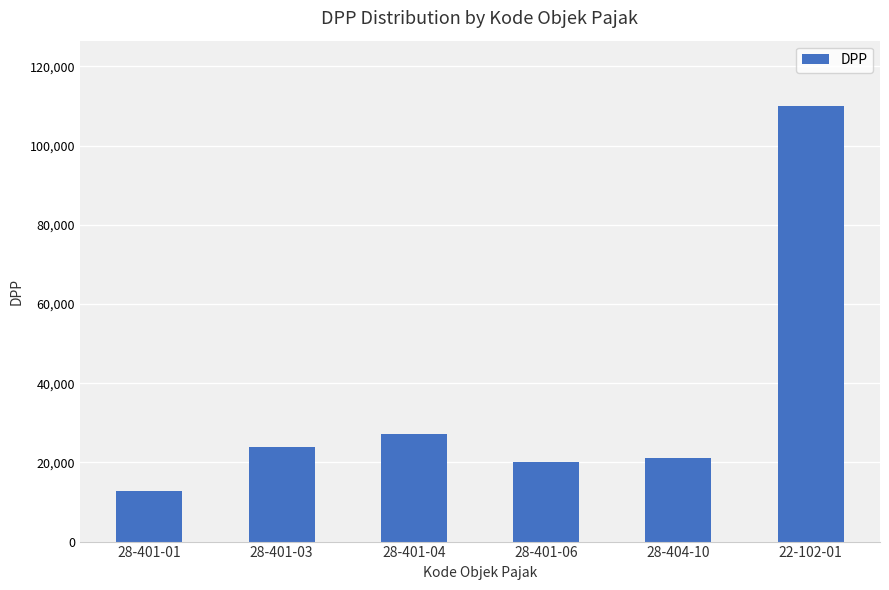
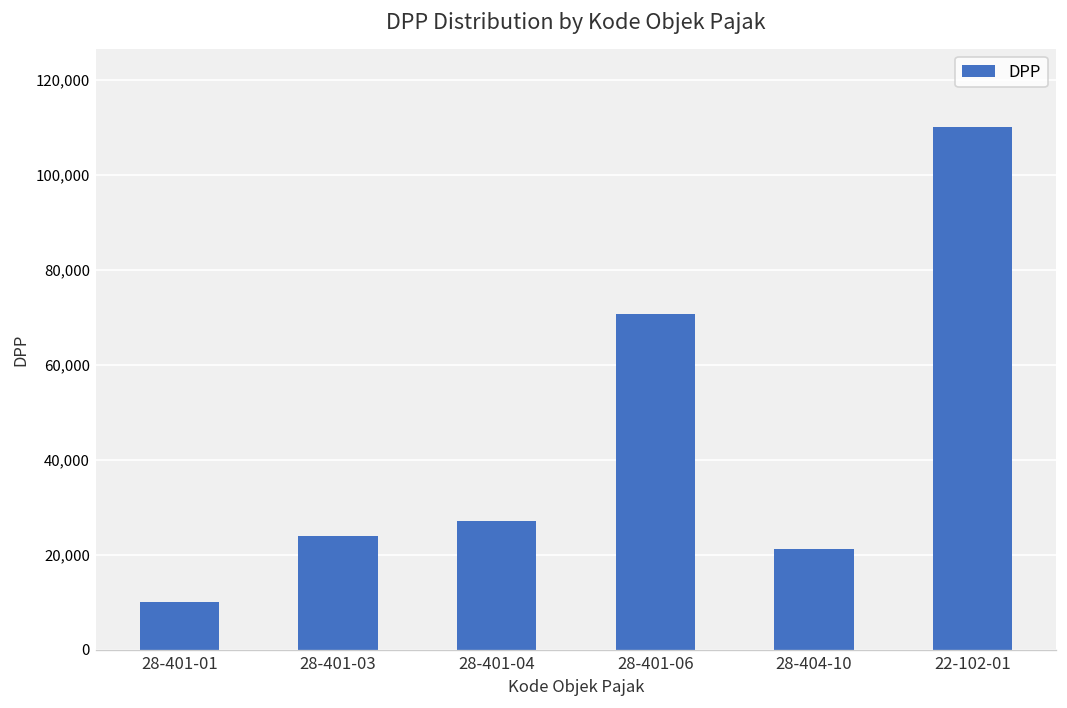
  {
-   "28-401-01": "13,000",
+   "28-401-01": "10,000",
    "28-401-03": "24,000",
    "28-401-04": "27,000",
-   "28-401-06": "20,000",
+   "28-401-06": "71,000",
    "28-404-10": "21,000",
    "22-102-01": "110,000"
  }
